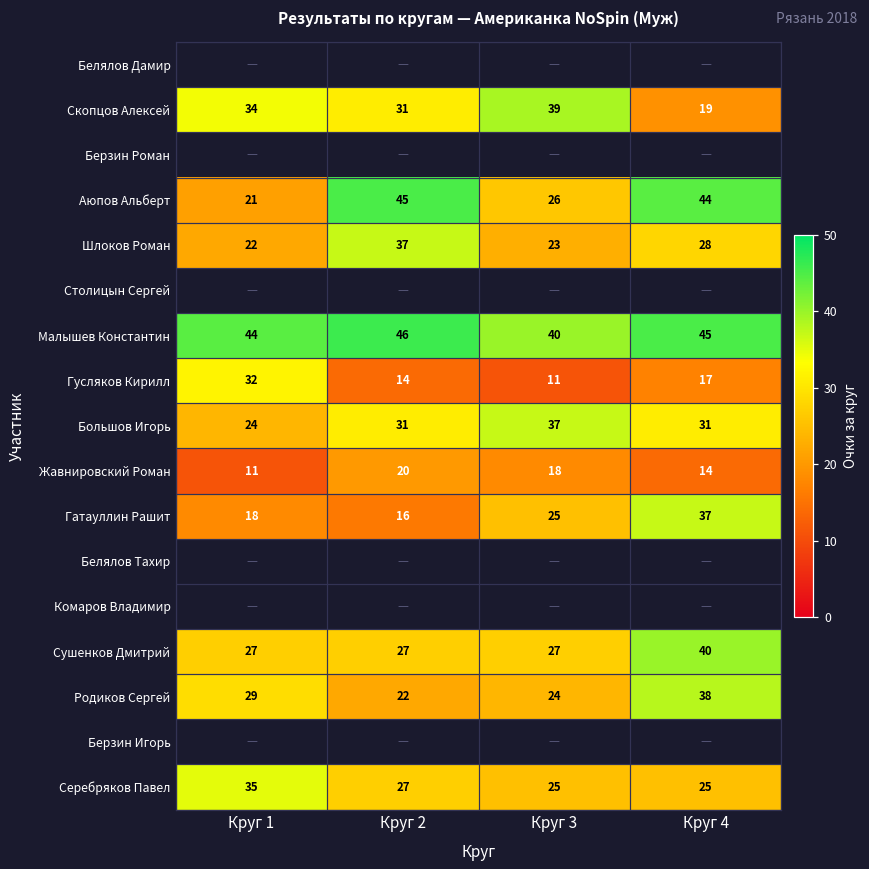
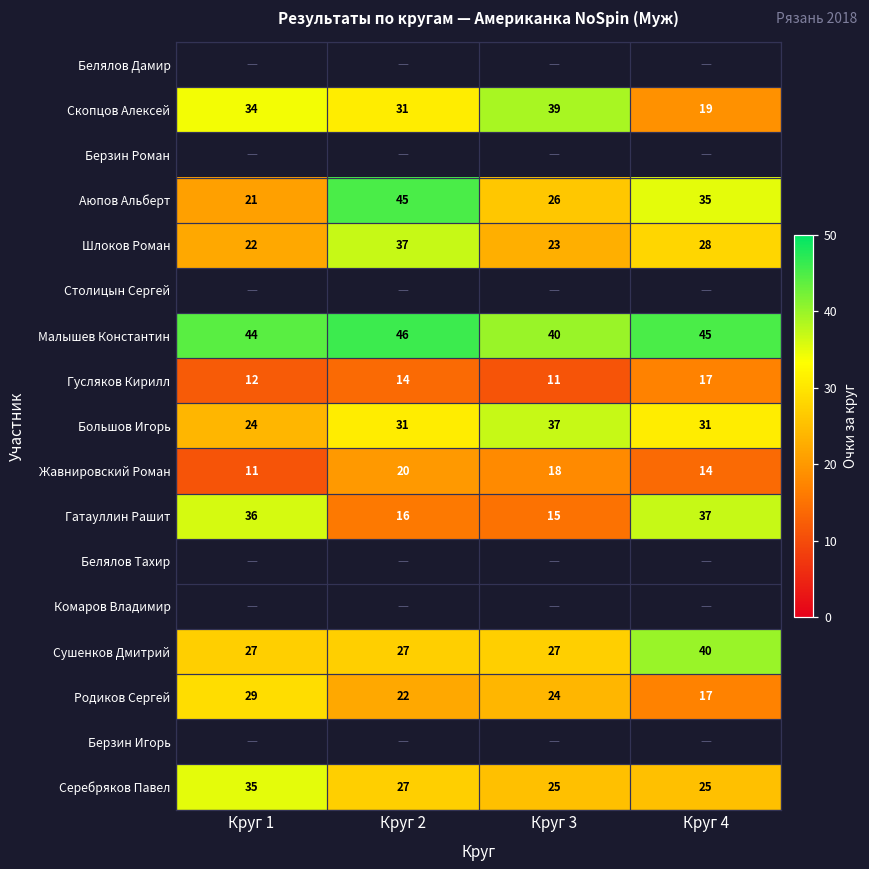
  {
    "Скопцов Алексей": {
      "Круг 1": 34,
      "Круг 2": 31,
      "Круг 3": 39,
      "Круг 4": 19
    },
    "Аюпов Альберт": {
      "Круг 1": 21,
      "Круг 2": 45,
      "Круг 3": 26,
-     "Круг 4": 44
+     "Круг 4": 35
    },
    "Шлоков Роман": {
      "Круг 1": 22,
      "Круг 2": 37,
      "Круг 3": 23,
      "Круг 4": 28
    },
    "Малышев Константин": {
      "Круг 1": 44,
      "Круг 2": 46,
      "Круг 3": 40,
      "Круг 4": 45
    },
    "Гусляков Кирилл": {
-     "Круг 1": 32,
+     "Круг 1": 12,
      "Круг 2": 14,
      "Круг 3": 11,
      "Круг 4": 17
    },
    "Большов Игорь": {
      "Круг 1": 24,
      "Круг 2": 31,
      "Круг 3": 37,
      "Круг 4": 31
    },
    "Жавнировский Роман": {
      "Круг 1": 11,
      "Круг 2": 20,
      "Круг 3": 18,
      "Круг 4": 14
    },
    "Гатауллин Рашит": {
-     "Круг 1": 18,
+     "Круг 1": 36,
      "Круг 2": 16,
-     "Круг 3": 25,
+     "Круг 3": 15,
      "Круг 4": 37
    },
    "Сушенков Дмитрий": {
      "Круг 1": 27,
      "Круг 2": 27,
      "Круг 3": 27,
      "Круг 4": 40
    },
    "Родиков Сергей": {
      "Круг 1": 29,
      "Круг 2": 22,
      "Круг 3": 24,
-     "Круг 4": 38
+     "Круг 4": 17
    },
    "Серебряков Павел": {
      "Круг 1": 35,
      "Круг 2": 27,
      "Круг 3": 25,
      "Круг 4": 25
    }
  }
